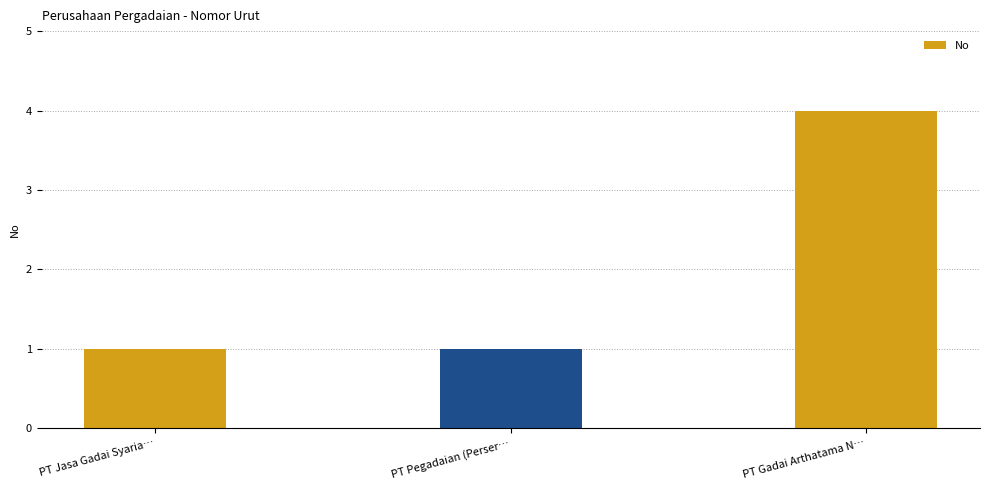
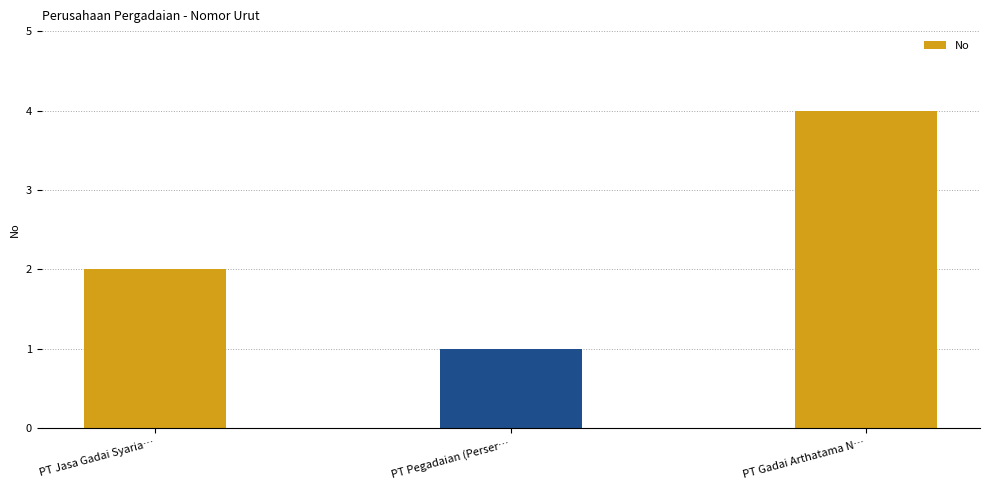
  {
-   "PT Jasa Gadai Syaria…": 1,
+   "PT Jasa Gadai Syaria…": 2,
    "PT Pegadaian (Perser…": 1,
    "PT Gadai Arthatama N…": 4
  }
